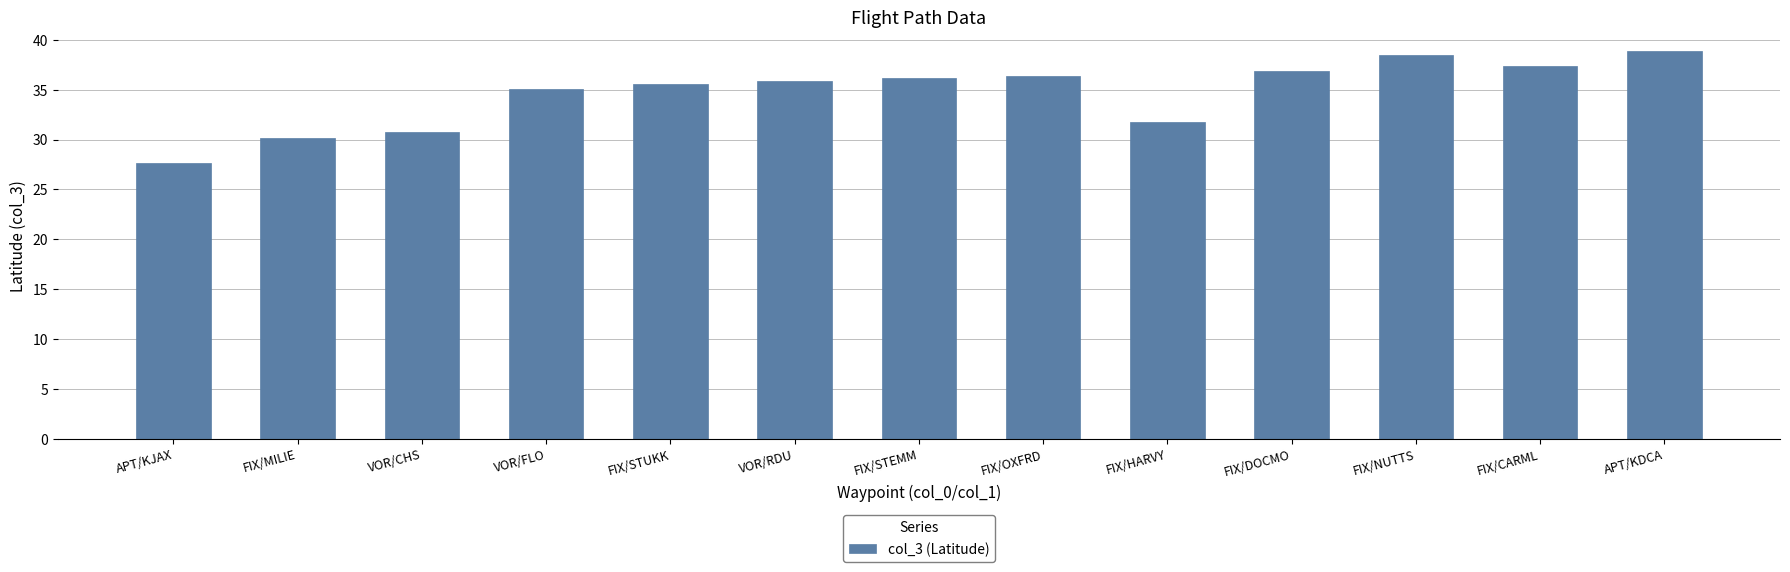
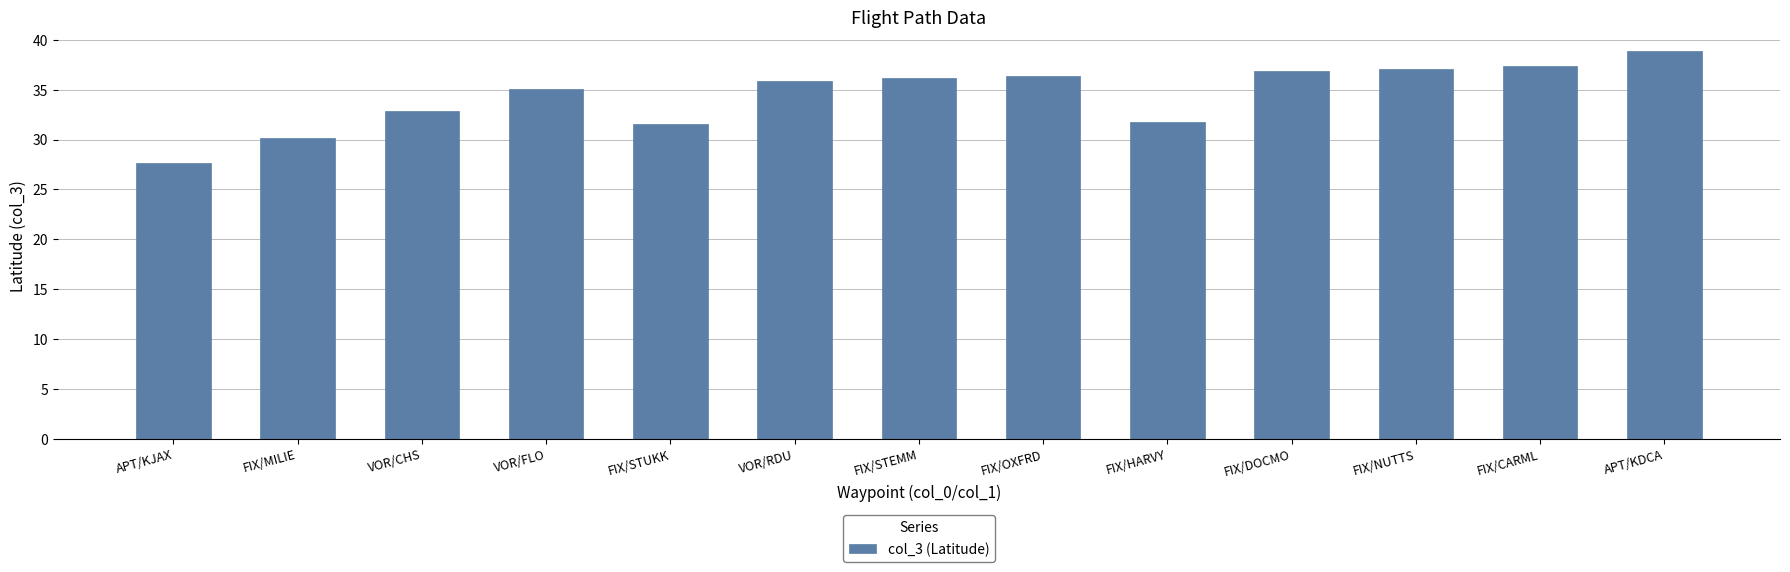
  {
    "APT/KJAX": 28,
    "FIX/MILIE": 30,
-   "VOR/CHS": 31,
+   "VOR/CHS": 33,
    "VOR/FLO": 35,
-   "FIX/STUKK": 36,
+   "FIX/STUKK": 32,
    "VOR/RDU": 36,
    "FIX/STEMM": 36,
    "FIX/OXFRD": 36,
    "FIX/HARVY": 32,
    "FIX/DOCMO": 37,
-   "FIX/NUTTS": 38,
+   "FIX/NUTTS": 37,
    "FIX/CARML": 37,
    "APT/KDCA": 39
  }
